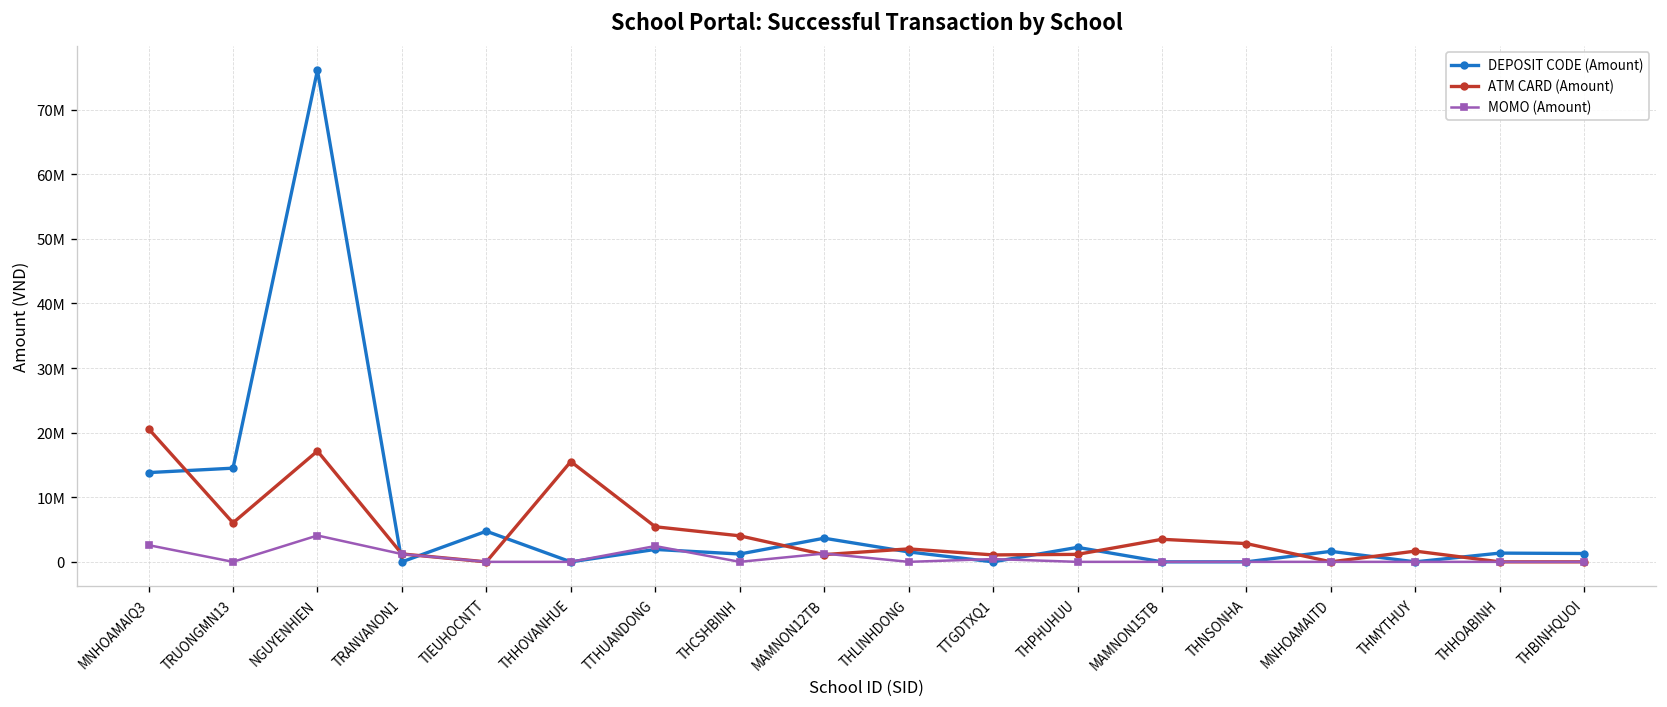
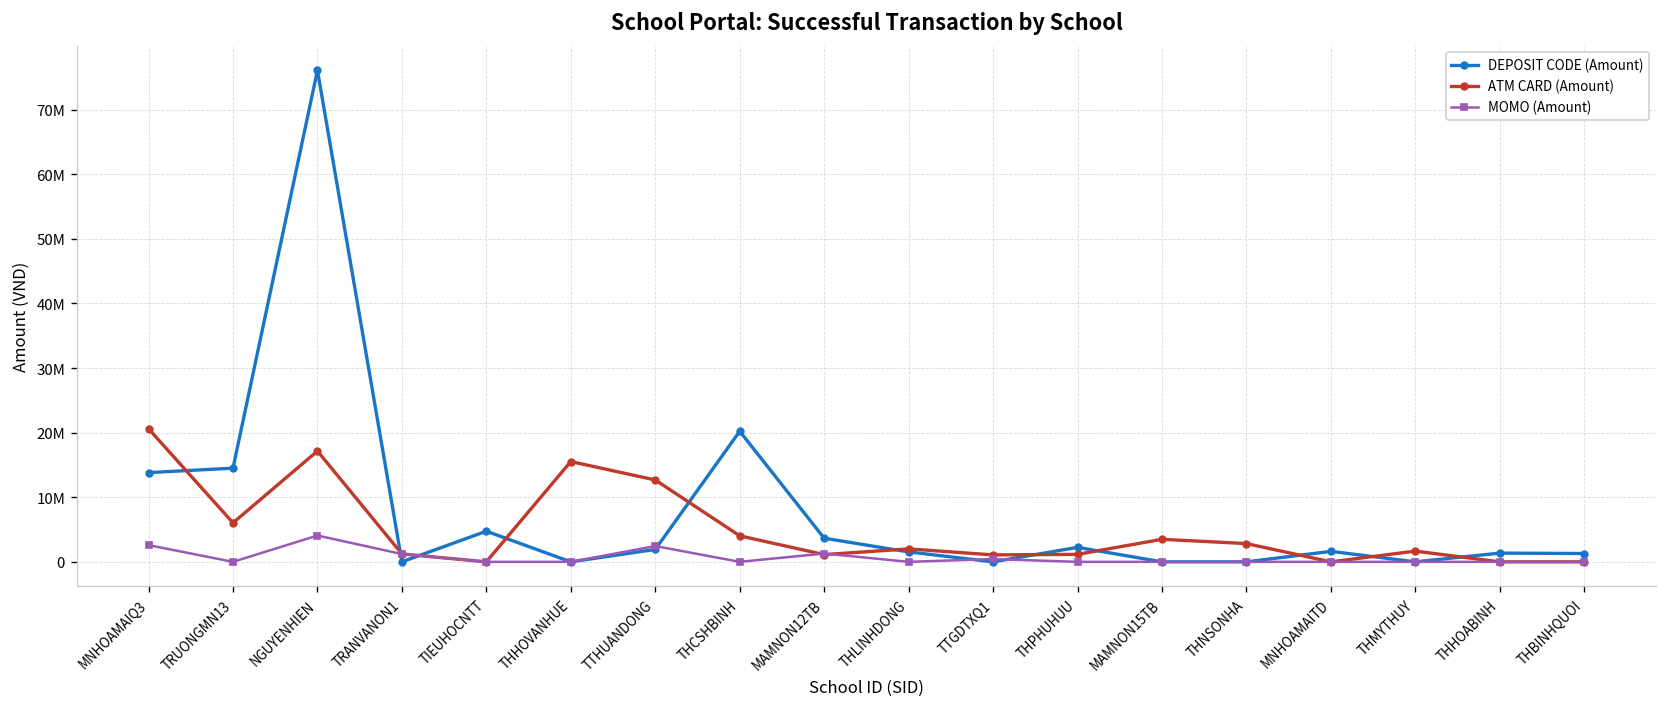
  {
    "DEPOSIT CODE (Amount)": {
      "MNHOAMAIQ3": 14000000,
      "TRUONGMN13": 15000000,
      "NGUYENHIEN": 76000000,
      "TRANVANON1": 0,
      "TIEUHOCNTT": 5000000,
      "TTHUANDONG": 2000000,
-     "THCSHBINH": 1000000,
+     "THCSHBINH": 20000000,
      "MAMNON12TB": 4000000,
      "THLINHDONG": 2000000,
      "THPHUHUU": 2000000,
      "MNHOAMAITD": 2000000,
      "THHOABINH": 1000000,
      "THBINHQUOI": 1000000
    },
    "ATM CARD (Amount)": {
      "MNHOAMAIQ3": 21000000,
      "TRUONGMN13": 6000000,
      "NGUYENHIEN": 17000000,
      "THHOVANHUE": 16000000,
-     "TTHUANDONG": 5000000,
+     "TTHUANDONG": 13000000,
      "THCSHBINH": 4000000,
      "THLINHDONG": 2000000,
      "TTGDTXQ1": 1000000,
      "THPHUHUU": 1000000,
      "MAMNON15TB": 3000000,
      "THNSONHA": 3000000,
      "THMYTHUY": 2000000
    },
    "MOMO (Amount)": {
      "MNHOAMAIQ3": 3000000,
      "TRUONGMN13": 0,
      "NGUYENHIEN": 4000000,
      "TTHUANDONG": 2000000,
      "THCSHBINH": 0,
      "THLINHDONG": 0,
      "THPHUHUU": 0
    }
  }
